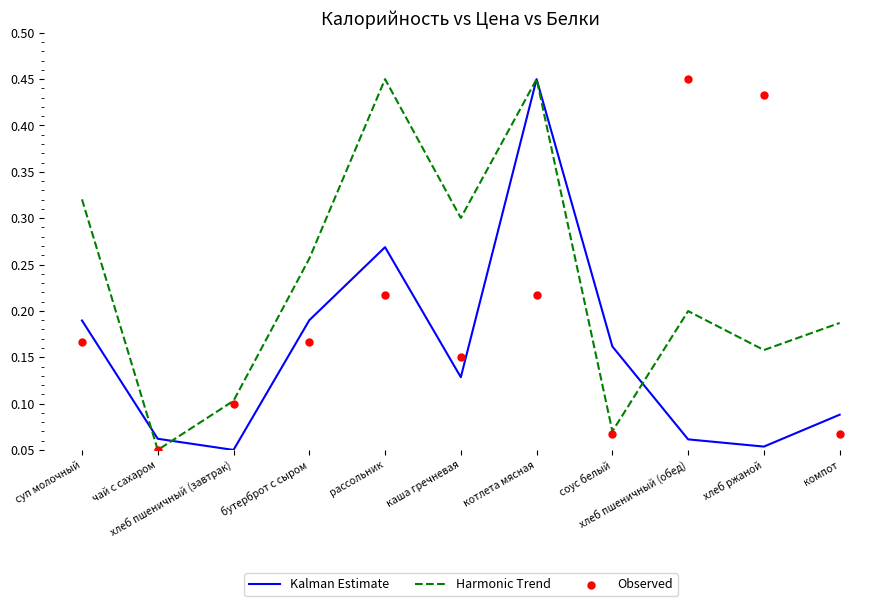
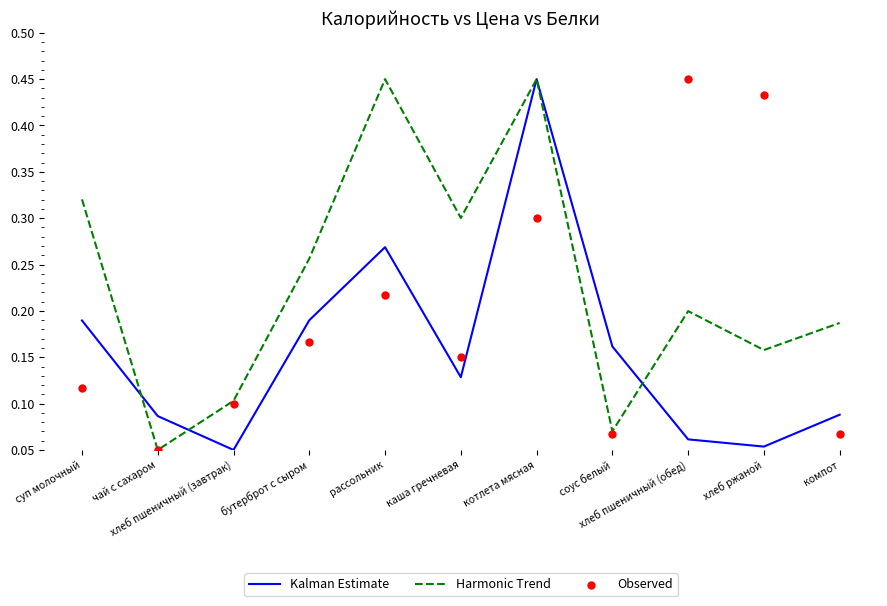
  {
    "Observed": {
-     "суп молочный": 0.17,
-     "котлета мясная": 0.22
+     "суп молочный": 0.12,
+     "котлета мясная": 0.30
    },
    "Kalman Estimate": {
      "суп молочный": 0.19,
-     "чай с сахаром": 0.06,
+     "чай с сахаром": 0.09,
      "хлеб пшеничный (завтрак)": 0.05,
      "бутерброт с сыром": 0.19,
      "рассольник": 0.27,
      "каша гречневая": 0.13,
      "соус белый": 0.16,
      "хлеб пшеничный (обед)": 0.06,
      "хлеб ржаной": 0.05,
      "компот": 0.09
    },
    "Harmonic Trend": {
      "суп молочный": 0.32,
      "хлеб пшеничный (завтрак)": 0.10,
      "бутерброт с сыром": 0.26,
      "рассольник": 0.45,
      "каша гречневая": 0.30,
      "соус белый": 0.07,
      "хлеб пшеничный (обед)": 0.20,
      "хлеб ржаной": 0.16,
      "компот": 0.19
    }
  }
